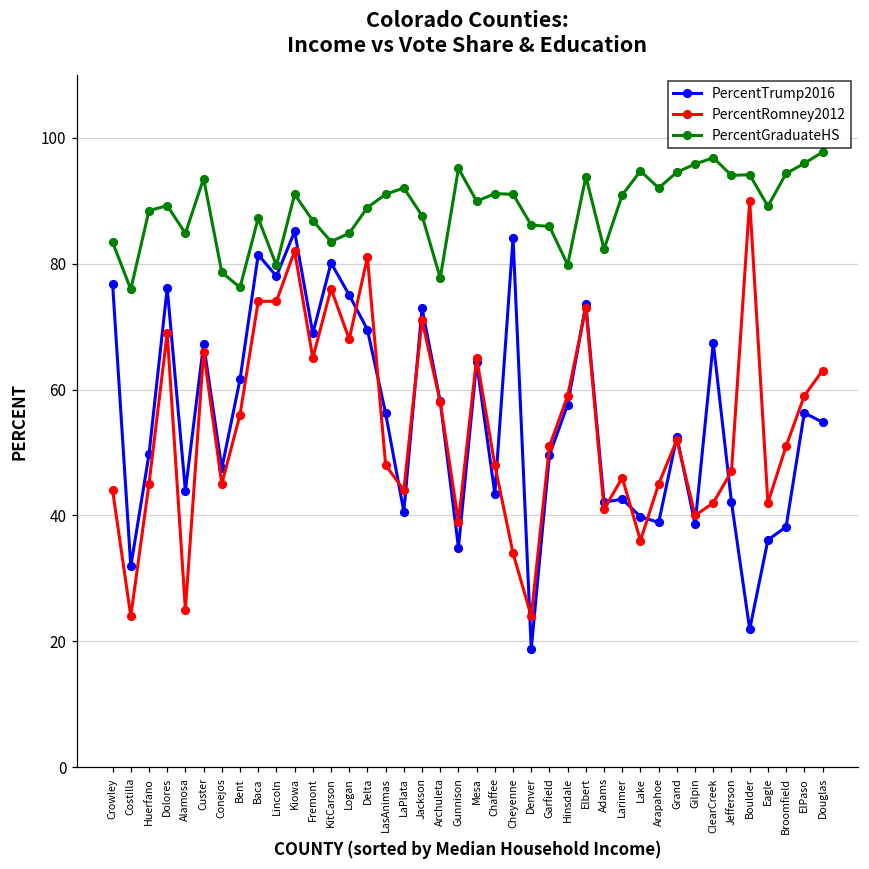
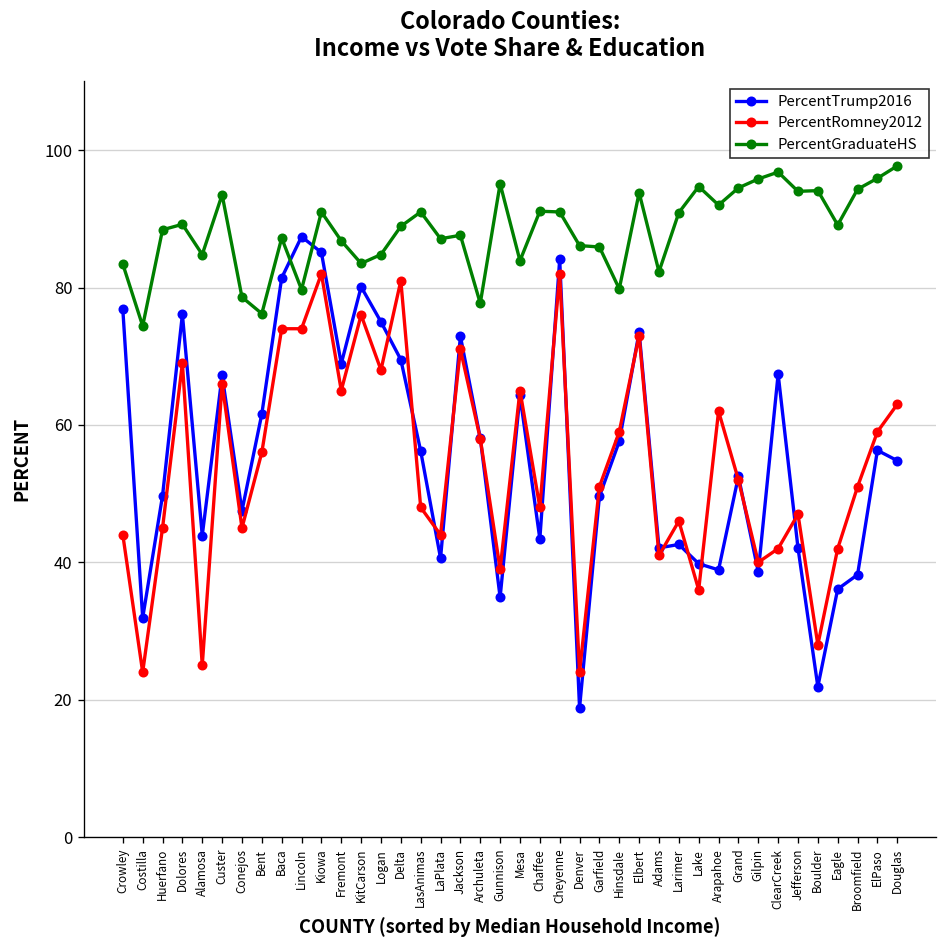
  {
    "PercentTrump2016": {
      "Crowley": 77,
      "Costilla": 32,
      "Huerfano": 50,
      "Dolores": 76,
      "Alamosa": 44,
      "Custer": 67,
      "Conejos": 48,
      "Bent": 62,
      "Baca": 81,
-     "Lincoln": 78,
+     "Lincoln": 87,
      "Kiowa": 85,
      "Fremont": 69,
      "KitCarson": 80,
      "Logan": 75,
      "Delta": 70,
      "LasAnimas": 56,
      "LaPlata": 41,
      "Jackson": 73,
      "Gunnison": 35,
      "Mesa": 64,
      "Chaffee": 43,
      "Cheyenne": 84,
      "Denver": 19,
      "Garfield": 50,
      "Hinsdale": 58,
      "Elbert": 74,
      "Adams": 42,
      "Larimer": 43,
      "Lake": 40,
      "Arapahoe": 39,
      "Grand": 53,
      "Gilpin": 39,
      "ClearCreek": 67,
      "Jefferson": 42,
      "Boulder": 22,
      "Eagle": 36,
      "Broomfield": 38,
      "ElPaso": 56,
      "Douglas": 55
    },
    "PercentRomney2012": {
      "Crowley": 44,
      "Costilla": 24,
      "Huerfano": 45,
      "Dolores": 69,
      "Alamosa": 25,
      "Custer": 66,
      "Conejos": 45,
      "Bent": 56,
      "Baca": 74,
      "Lincoln": 74,
      "Kiowa": 82,
      "Fremont": 65,
      "KitCarson": 76,
      "Logan": 68,
      "Delta": 81,
      "LasAnimas": 48,
      "LaPlata": 44,
      "Jackson": 71,
      "Gunnison": 39,
      "Mesa": 65,
      "Chaffee": 48,
-     "Cheyenne": 34,
+     "Cheyenne": 82,
      "Denver": 24,
      "Garfield": 51,
      "Hinsdale": 59,
      "Elbert": 73,
      "Adams": 41,
      "Larimer": 46,
      "Lake": 36,
-     "Arapahoe": 45,
+     "Arapahoe": 62,
      "Grand": 52,
      "Gilpin": 40,
      "ClearCreek": 42,
      "Jefferson": 47,
-     "Boulder": 90,
+     "Boulder": 28,
      "Eagle": 42,
      "Broomfield": 51,
      "ElPaso": 59,
      "Douglas": 63
    },
    "PercentGraduateHS": {
      "Crowley": 83,
-     "Costilla": 76,
+     "Costilla": 74,
      "Huerfano": 88,
      "Dolores": 89,
      "Alamosa": 85,
      "Custer": 94,
      "Conejos": 79,
      "Bent": 76,
      "Baca": 87,
      "Lincoln": 80,
      "Kiowa": 91,
      "Fremont": 87,
      "KitCarson": 84,
      "Logan": 85,
      "Delta": 89,
      "LasAnimas": 91,
-     "LaPlata": 92,
+     "LaPlata": 87,
      "Jackson": 88,
      "Archuleta": 78,
      "Gunnison": 95,
-     "Mesa": 90,
+     "Mesa": 84,
      "Chaffee": 91,
      "Cheyenne": 91,
      "Denver": 86,
      "Garfield": 86,
      "Hinsdale": 80,
      "Elbert": 94,
      "Adams": 82,
      "Larimer": 91,
      "Lake": 95,
      "Arapahoe": 92,
      "Grand": 95,
      "Gilpin": 96,
      "ClearCreek": 97,
      "Jefferson": 94,
      "Boulder": 94,
      "Eagle": 89,
      "Broomfield": 94,
      "ElPaso": 96,
      "Douglas": 98
    }
  }
